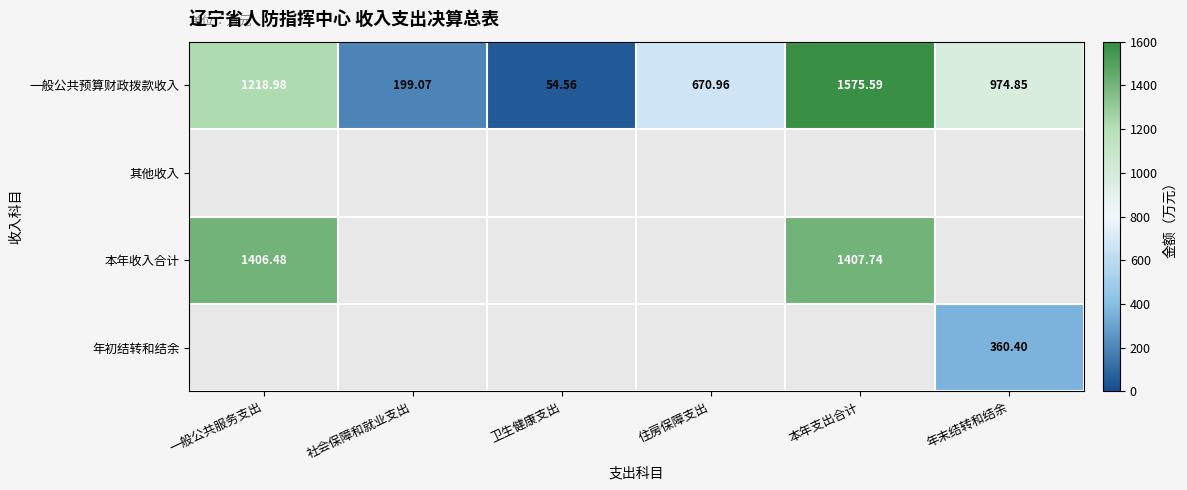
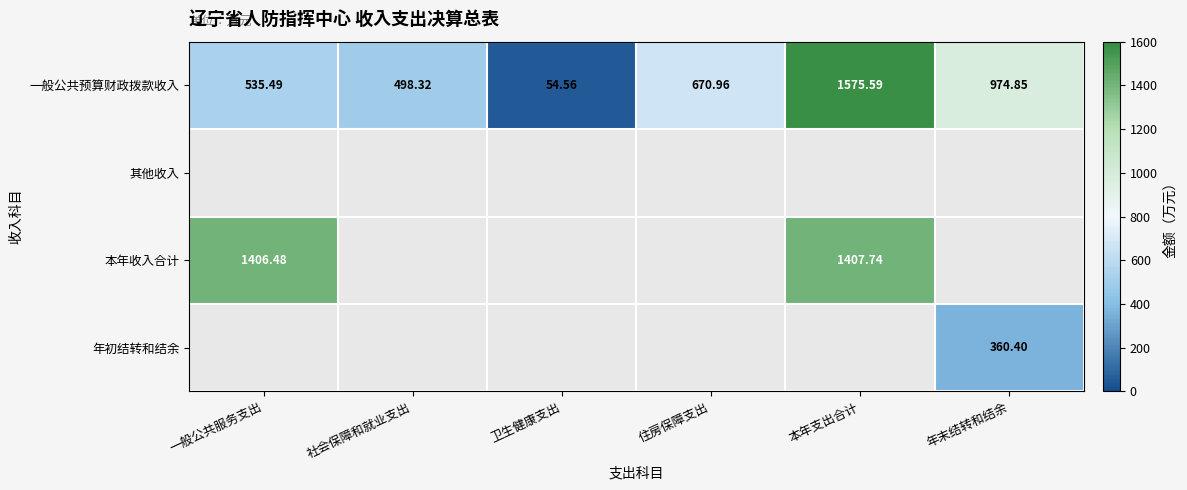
  {
    "一般公共预算财政拨款收入": {
-     "一般公共服务支出": 1218.98,
-     "社会保障和就业支出": 199.07,
+     "一般公共服务支出": 535.49,
+     "社会保障和就业支出": 498.32,
      "卫生健康支出": 54.56,
      "住房保障支出": 670.96,
      "本年支出合计": 1575.59,
      "年末结转和结余": 974.85
    },
    "本年收入合计": {
      "一般公共服务支出": 1406.48,
      "本年支出合计": 1407.74
    },
    "年初结转和结余": {
      "年末结转和结余": 360.40
    }
  }
